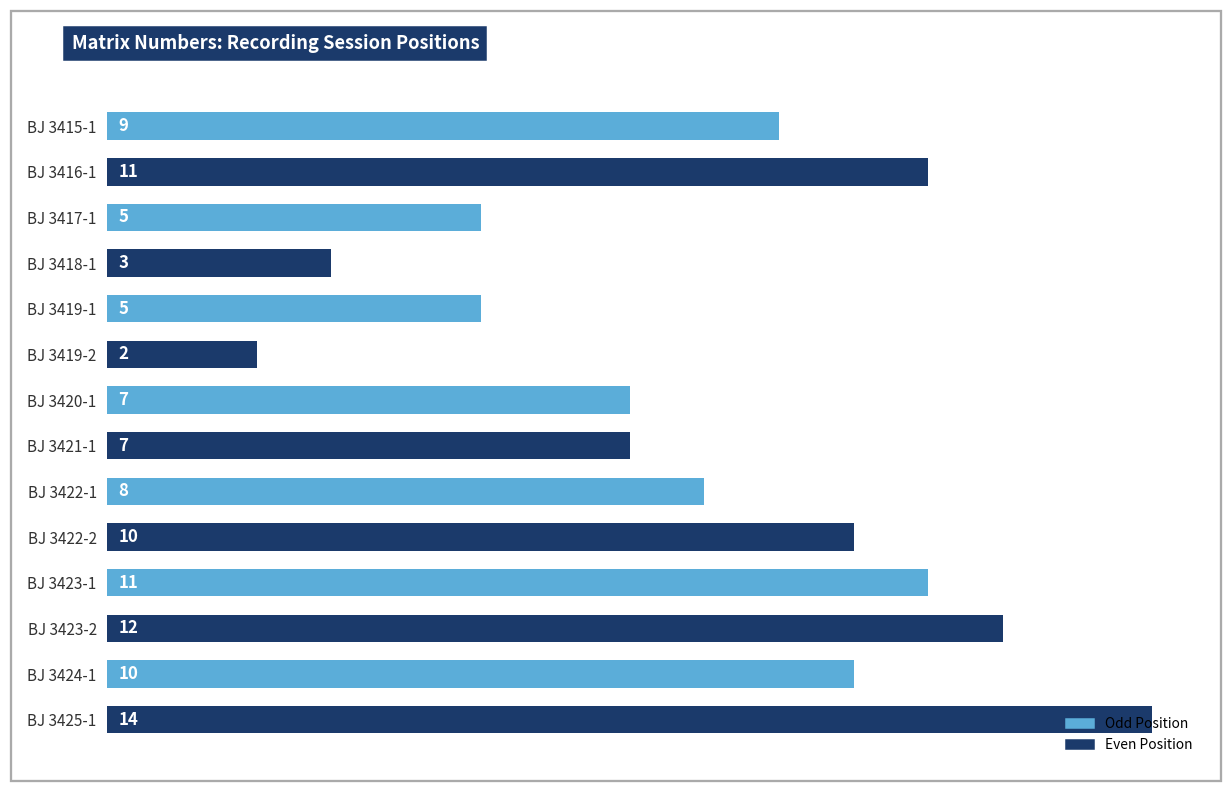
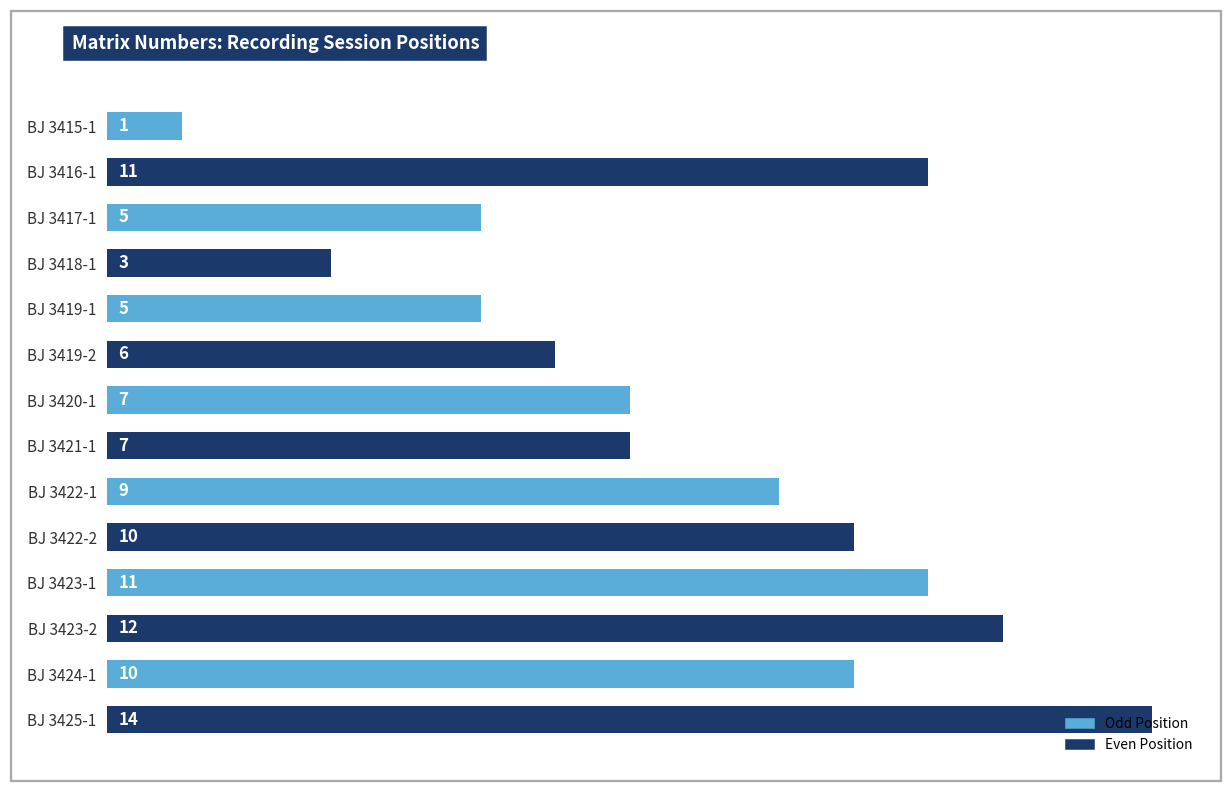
  {
-   "BJ 3415-1": 9,
+   "BJ 3415-1": 1,
    "BJ 3416-1": 11,
    "BJ 3417-1": 5,
    "BJ 3418-1": 3,
    "BJ 3419-1": 5,
-   "BJ 3419-2": 2,
+   "BJ 3419-2": 6,
    "BJ 3420-1": 7,
    "BJ 3421-1": 7,
-   "BJ 3422-1": 8,
+   "BJ 3422-1": 9,
    "BJ 3422-2": 10,
    "BJ 3423-1": 11,
    "BJ 3423-2": 12,
    "BJ 3424-1": 10,
    "BJ 3425-1": 14
  }
